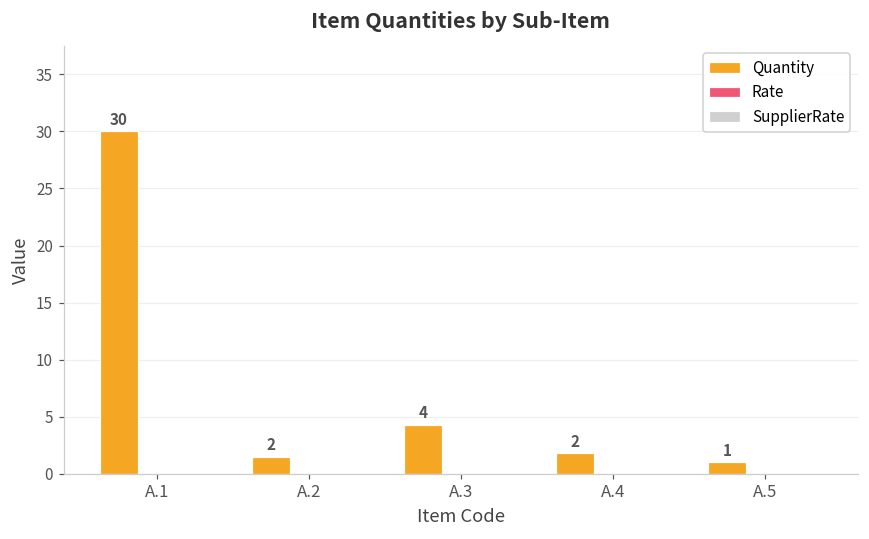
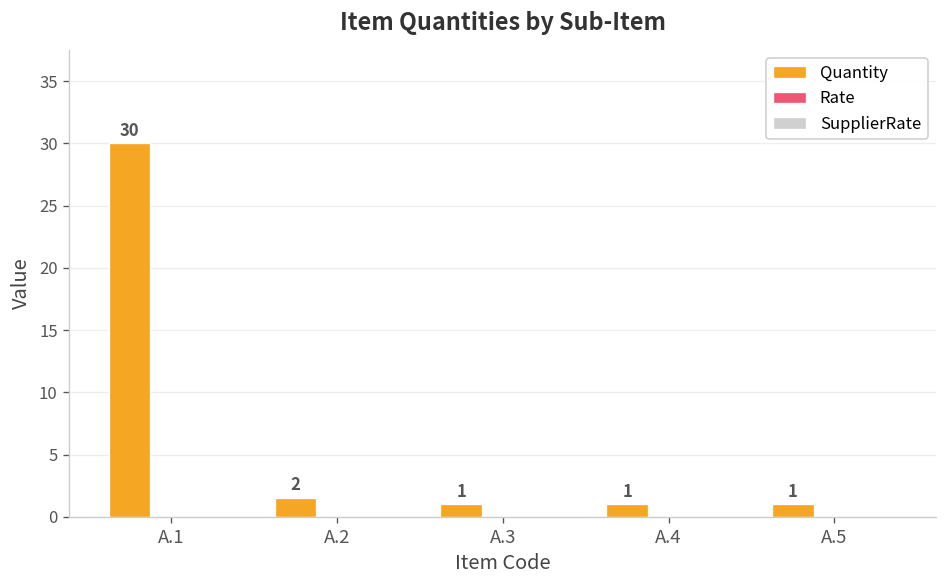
  {
    "Quantity": {
      "A.1": 30,
      "A.2": 2,
-     "A.3": 4,
-     "A.4": 2,
+     "A.3": 1,
+     "A.4": 1,
      "A.5": 1
    },
    "Rate": {
      "A.1": 0.0,
      "A.2": 0.0,
      "A.3": 0.0,
      "A.4": 0.0,
      "A.5": 0.0
    },
    "SupplierRate": {
      "A.1": 0.0,
      "A.2": 0.0,
      "A.3": 0.0,
      "A.4": 0.0,
      "A.5": 0.0
    }
  }
